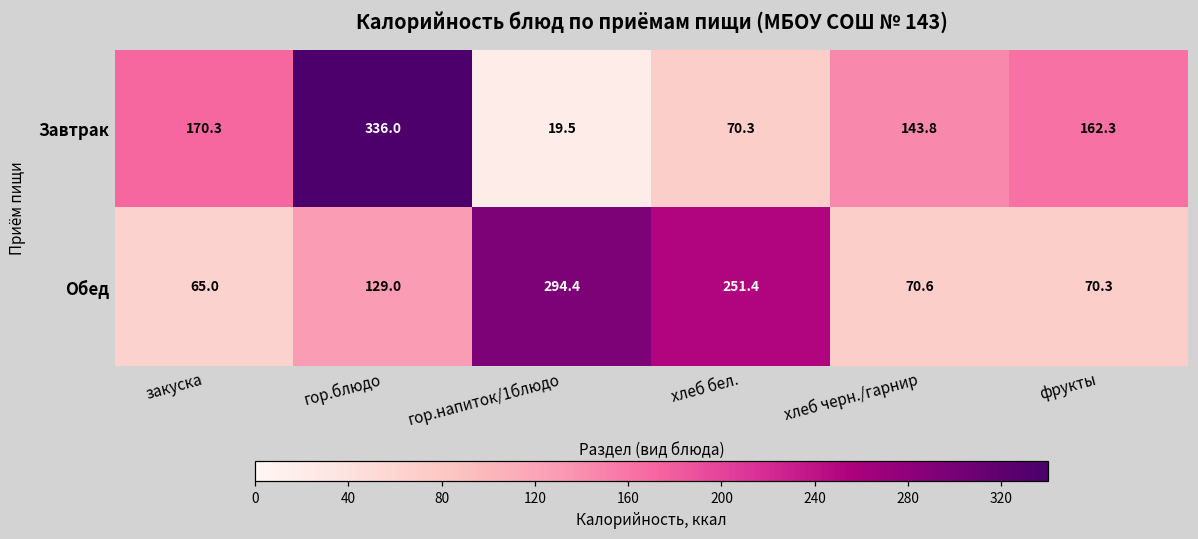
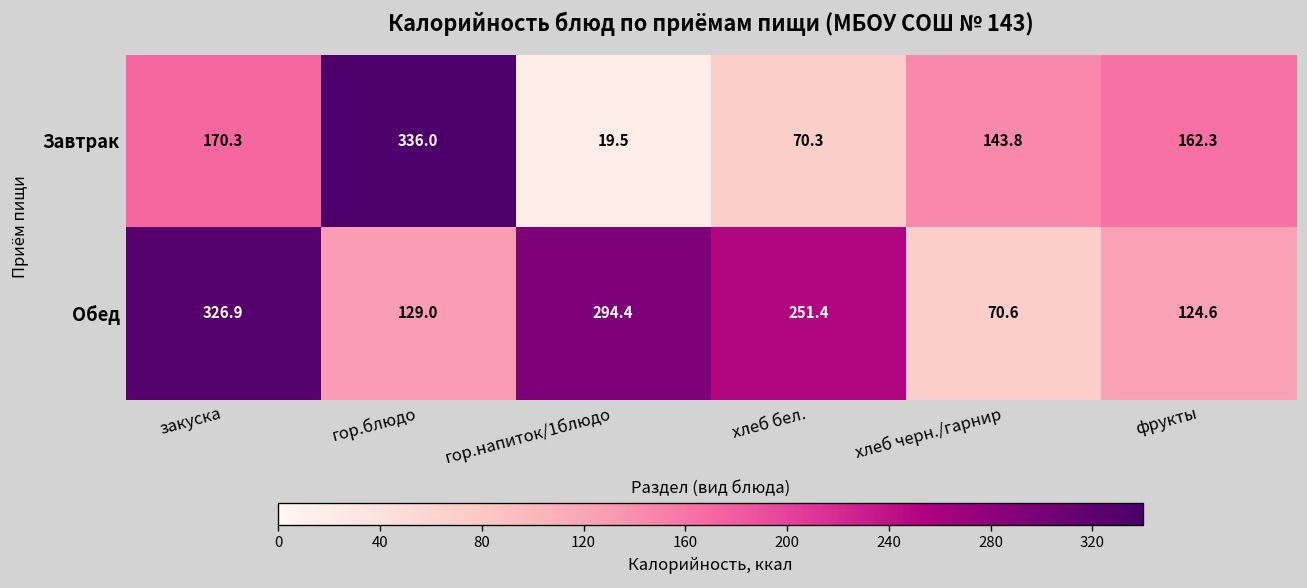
  {
    "Завтрак": {
      "закуска": 170.3,
      "гор.блюдо": 336.0,
      "гор.напиток/1блюдо": 19.5,
      "хлеб бел.": 70.3,
      "хлеб черн./гарнир": 143.8,
      "фрукты": 162.3
    },
    "Обед": {
-     "закуска": 65.0,
+     "закуска": 326.9,
      "гор.блюдо": 129.0,
      "гор.напиток/1блюдо": 294.4,
      "хлеб бел.": 251.4,
      "хлеб черн./гарнир": 70.6,
-     "фрукты": 70.3
+     "фрукты": 124.6
    }
  }
